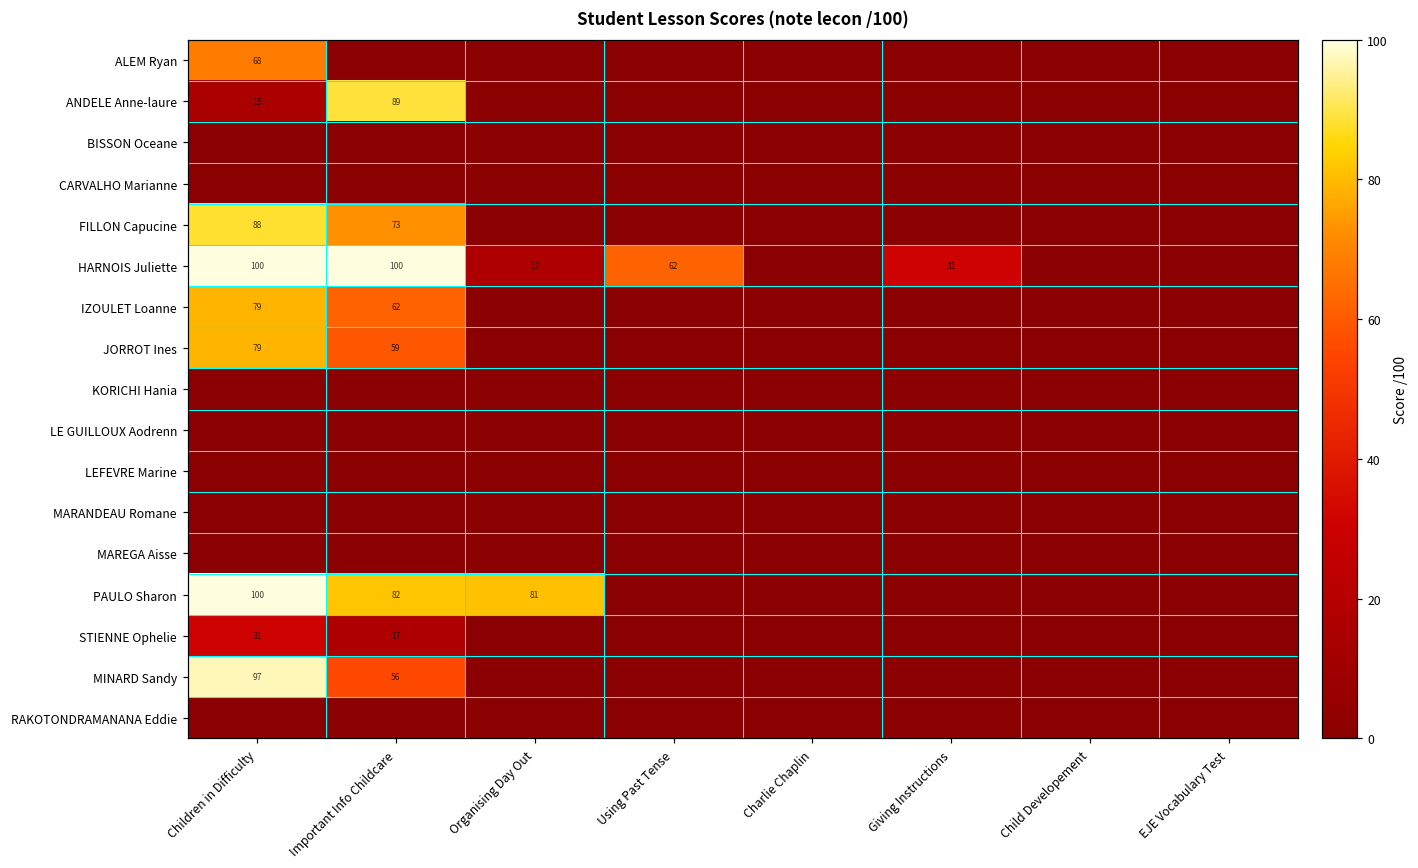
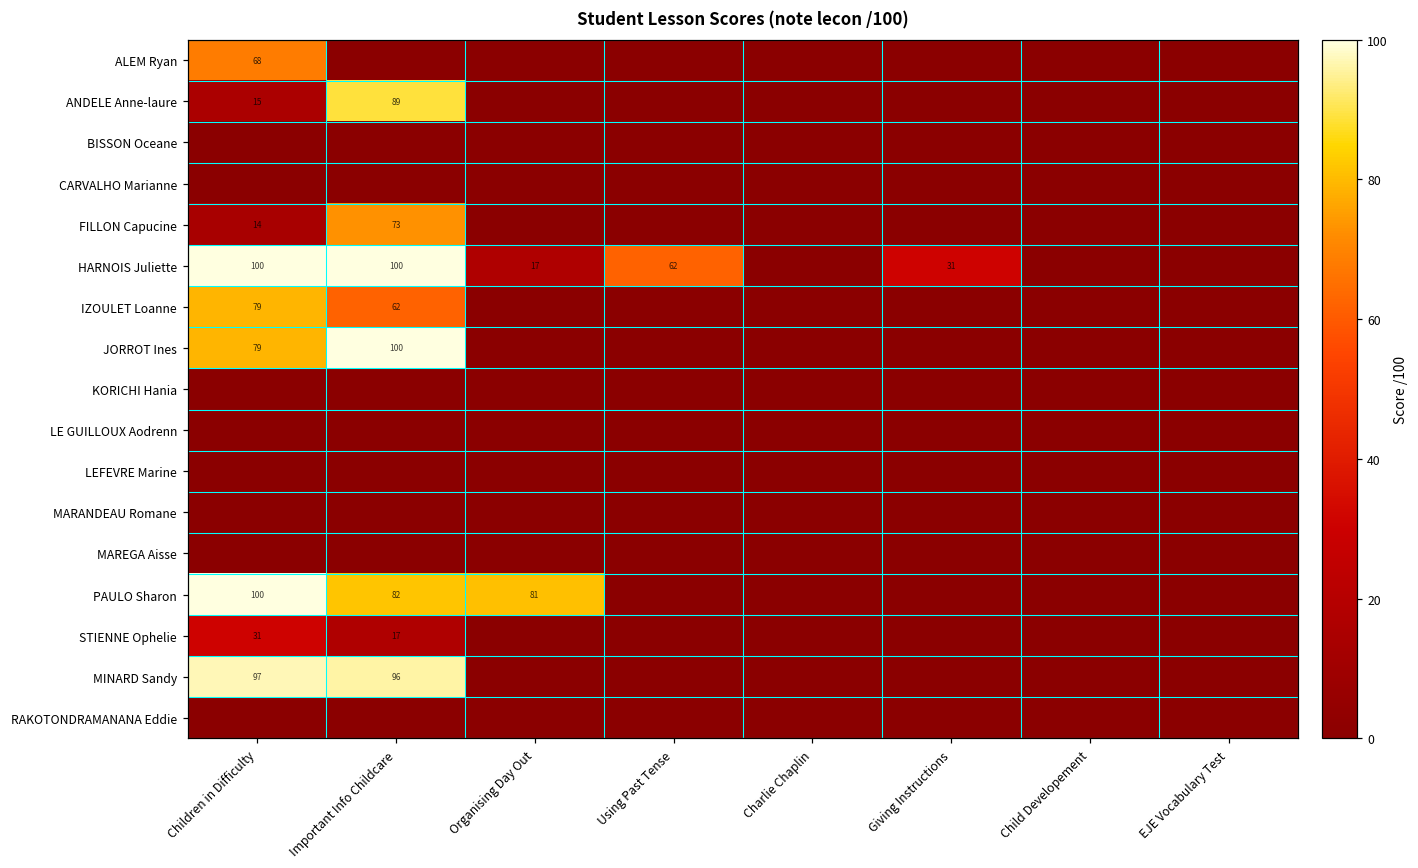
  {
    "ALEM Ryan": {
      "Children in Difficulty": 68
    },
    "ANDELE Anne-laure": {
      "Children in Difficulty": 15,
      "Important Info Childcare": 89
    },
    "FILLON Capucine": {
-     "Children in Difficulty": 88,
+     "Children in Difficulty": 14,
      "Important Info Childcare": 73
    },
    "HARNOIS Juliette": {
      "Children in Difficulty": 100,
      "Important Info Childcare": 100,
      "Organising Day Out": 17,
      "Using Past Tense": 62,
      "Giving Instructions": 31
    },
    "IZOULET Loanne": {
      "Children in Difficulty": 79,
      "Important Info Childcare": 62
    },
    "JORROT Ines": {
      "Children in Difficulty": 79,
-     "Important Info Childcare": 59
+     "Important Info Childcare": 100
    },
    "PAULO Sharon": {
      "Children in Difficulty": 100,
      "Important Info Childcare": 82,
      "Organising Day Out": 81
    },
    "STIENNE Ophelie": {
      "Children in Difficulty": 31,
      "Important Info Childcare": 17
    },
    "MINARD Sandy": {
      "Children in Difficulty": 97,
-     "Important Info Childcare": 56
+     "Important Info Childcare": 96
    }
  }
